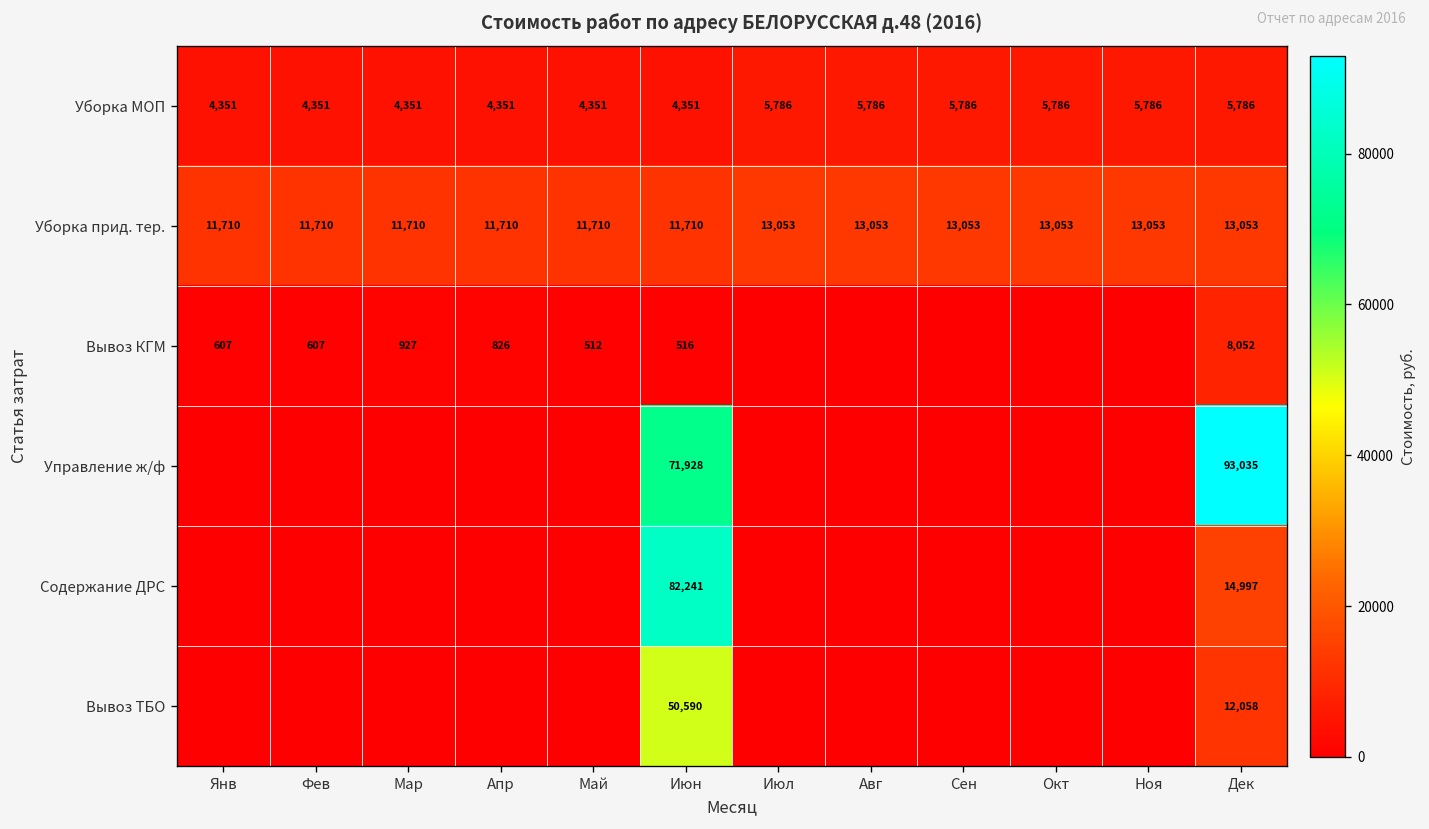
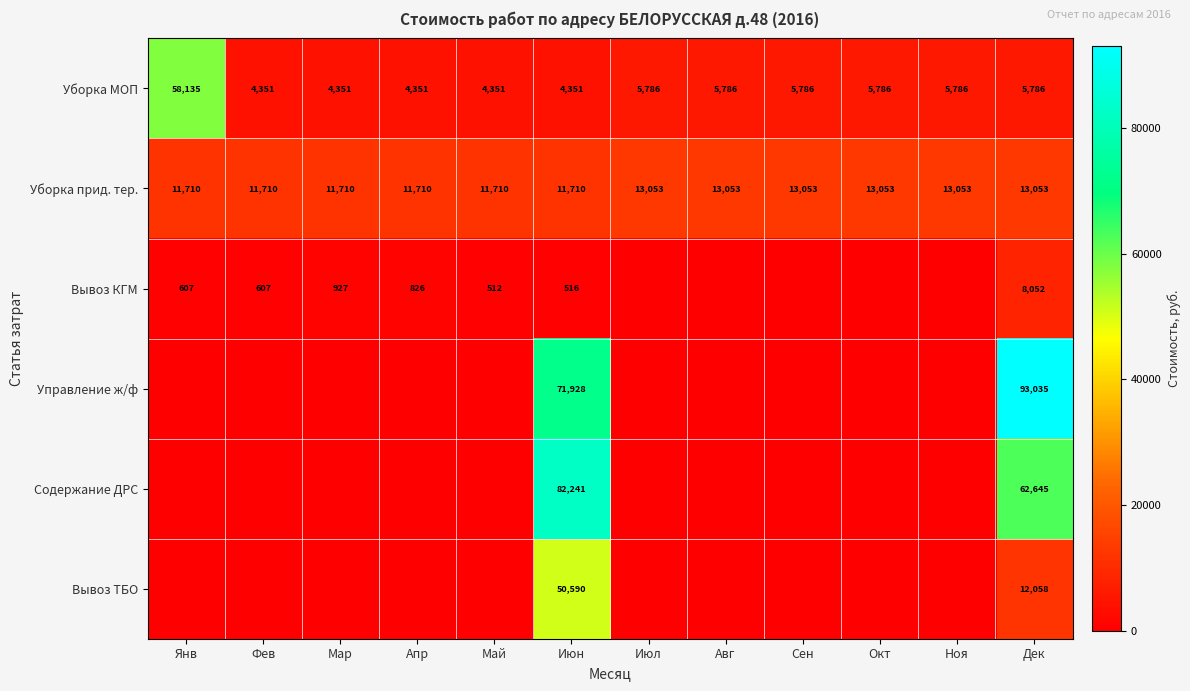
  {
    "Уборка МОП": {
-     "Янв": "4,351",
+     "Янв": "58,135",
      "Фев": "4,351",
      "Мар": "4,351",
      "Апр": "4,351",
      "Май": "4,351",
      "Июн": "4,351",
      "Июл": "5,786",
      "Авг": "5,786",
      "Сен": "5,786",
      "Окт": "5,786",
      "Ноя": "5,786",
      "Дек": "5,786"
    },
    "Уборка прид. тер.": {
      "Янв": "11,710",
      "Фев": "11,710",
      "Мар": "11,710",
      "Апр": "11,710",
      "Май": "11,710",
      "Июн": "11,710",
      "Июл": "13,053",
      "Авг": "13,053",
      "Сен": "13,053",
      "Окт": "13,053",
      "Ноя": "13,053",
      "Дек": "13,053"
    },
    "Вывоз КГМ": {
      "Янв": "607",
      "Фев": "607",
      "Мар": "927",
      "Апр": "826",
      "Май": "512",
      "Июн": "516",
      "Дек": "8,052"
    },
    "Управление ж/ф": {
      "Июн": "71,928",
      "Дек": "93,035"
    },
    "Содержание ДРС": {
      "Июн": "82,241",
-     "Дек": "14,997"
+     "Дек": "62,645"
    },
    "Вывоз ТБО": {
      "Июн": "50,590",
      "Дек": "12,058"
    }
  }
